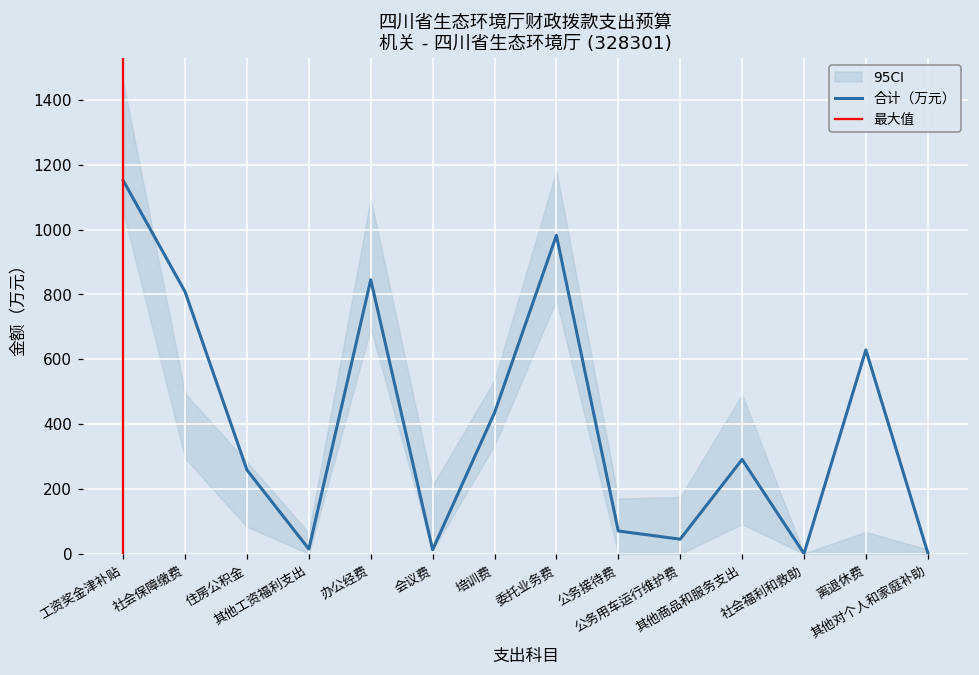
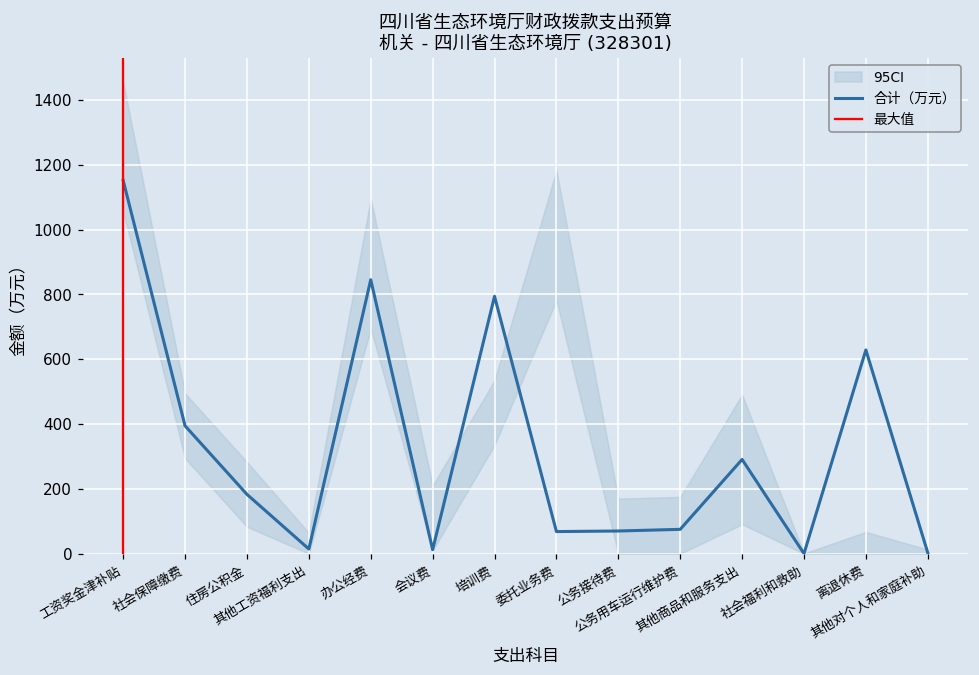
  {
    "合计（万元）": {
      "工资奖金津补贴": 1150,
-     "社会保障缴费": 810,
-     "住房公积金": 260,
+     "社会保障缴费": 390,
+     "住房公积金": 180,
      "其他工资福利支出": 10,
      "办公经费": 850,
      "会议费": 10,
-     "培训费": 440,
-     "委托业务费": 980,
+     "培训费": 790,
+     "委托业务费": 70,
      "公务接待费": 70,
-     "公务用车运行维护费": 40,
+     "公务用车运行维护费": 80,
      "其他商品和服务支出": 290,
      "离退休费": 630,
      "其他对个人和家庭补助": 0
    }
  }
